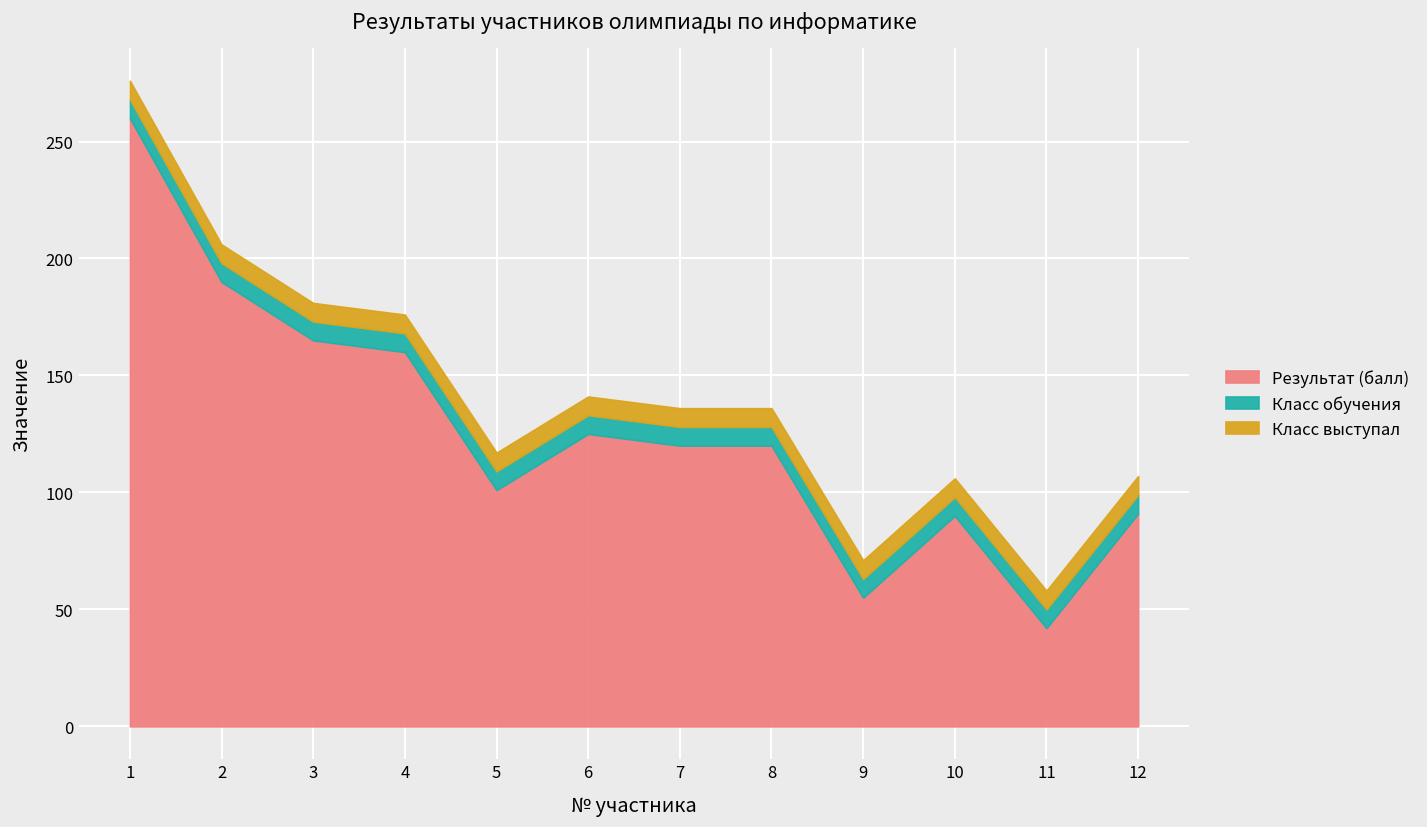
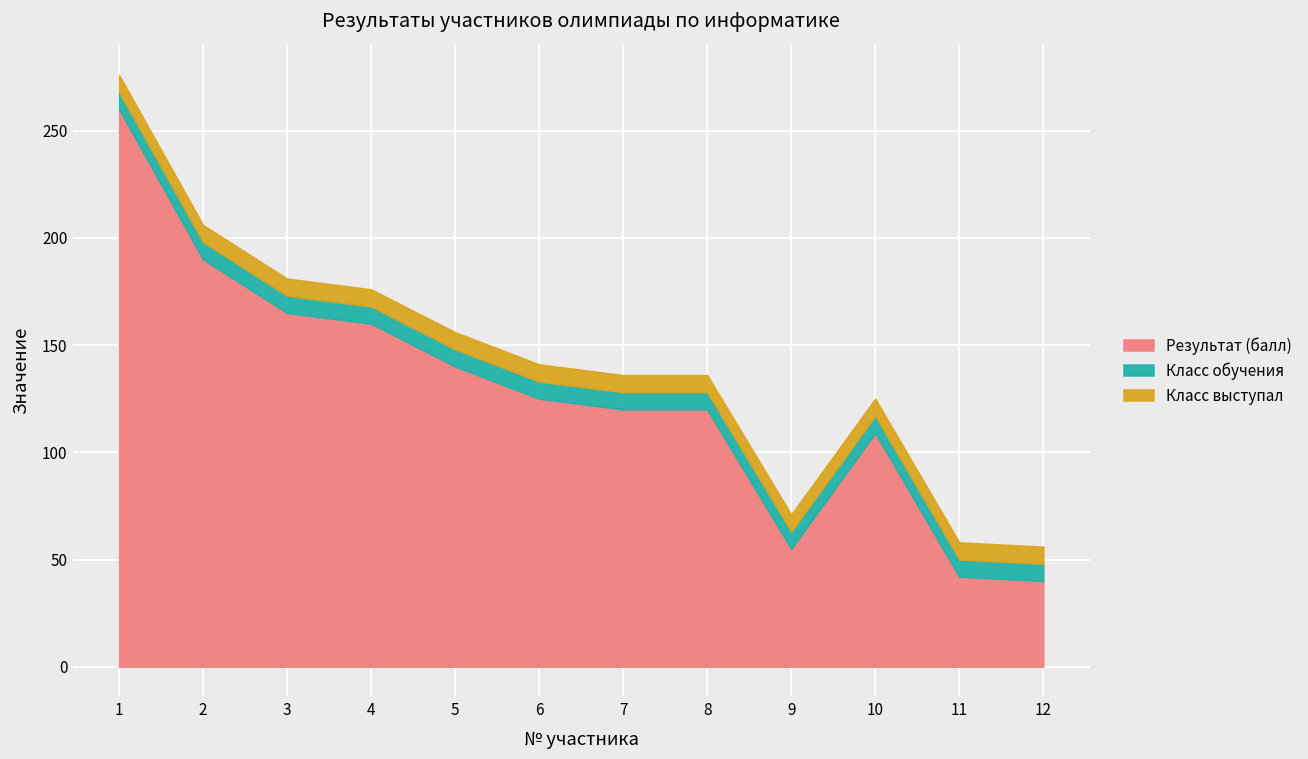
  {
    "Результат (балл)": {
      "1": 260,
      "2": 190,
      "3": 165,
      "4": 160,
-     "5": 101,
+     "5": 140,
      "6": 125,
      "7": 120,
      "8": 120,
      "9": 55,
-     "10": 90,
+     "10": 109,
      "11": 42,
-     "12": 91
+     "12": 40
    },
    "Класс обучения": {
      "1": 8,
      "2": 8,
      "3": 8,
      "4": 8,
      "5": 8,
      "6": 8,
      "7": 8,
      "8": 8,
      "9": 8,
      "10": 8,
      "11": 8,
      "12": 8
    },
    "Класс выступал": {
      "1": 8,
      "2": 8,
      "3": 8,
      "4": 8,
      "5": 8,
      "6": 8,
      "7": 8,
      "8": 8,
      "9": 8,
      "10": 8,
      "11": 8,
      "12": 8
    }
  }
